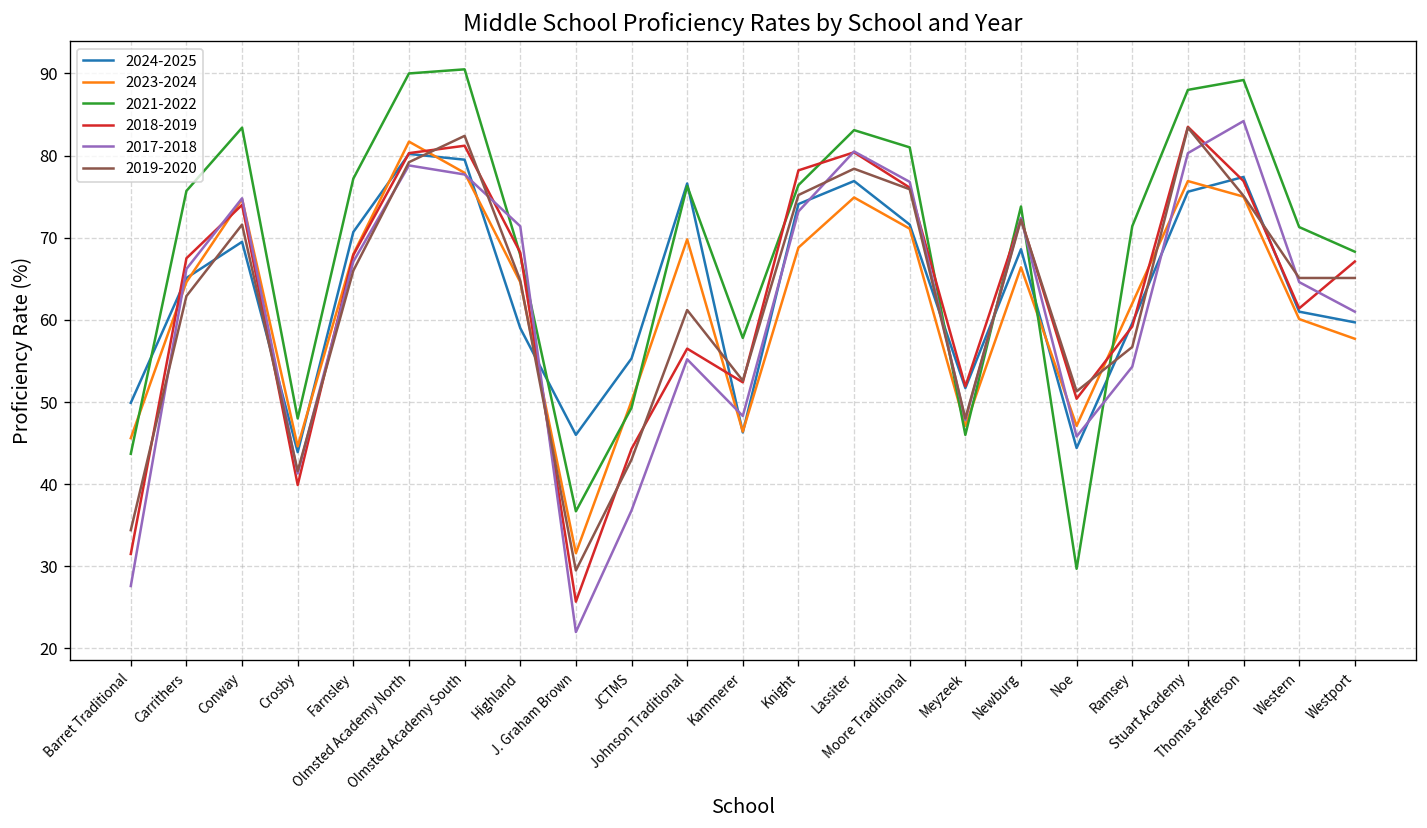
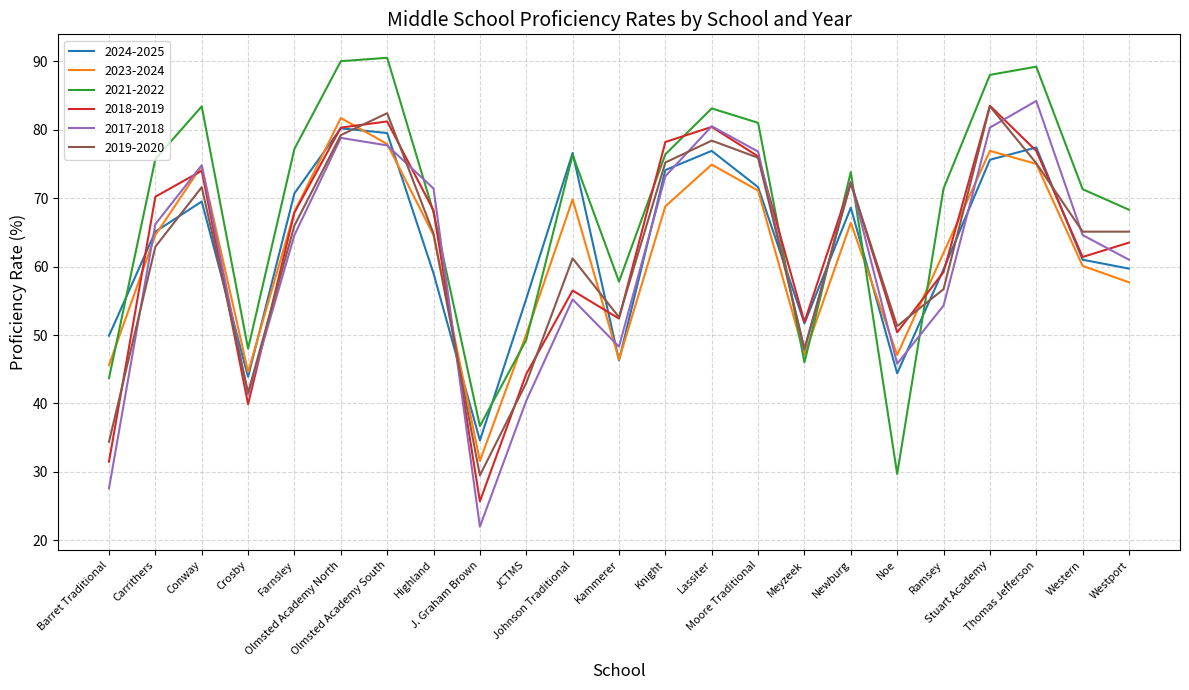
  {
    "2024-2025": {
      "Barret Traditional": 50,
      "Carrithers": 65,
      "Conway": 70,
      "Crosby": 44,
      "Farnsley": 71,
      "Olmsted Academy South": 80,
      "Highland": 59,
-     "J. Graham Brown": 46,
+     "J. Graham Brown": 35,
      "JCTMS": 55,
      "Knight": 74,
      "Lassiter": 77,
      "Moore Traditional": 72,
      "Newburg": 69,
      "Noe": 44,
      "Ramsey": 60,
      "Stuart Academy": 76,
      "Thomas Jefferson": 77,
      "Western": 61,
      "Westport": 60
    },
    "2023-2024": {
      "Barret Traditional": 46,
      "Carrithers": 65,
      "Crosby": 45,
      "Olmsted Academy North": 82,
      "J. Graham Brown": 32,
      "JCTMS": 50,
      "Johnson Traditional": 70,
      "Knight": 69,
      "Lassiter": 75,
      "Moore Traditional": 71,
      "Meyzeek": 47,
      "Newburg": 66,
      "Noe": 47,
      "Ramsey": 62,
      "Stuart Academy": 77,
      "Western": 60,
      "Westport": 58
    },
    "2021-2022": {
      "Barret Traditional": 44,
      "Conway": 83,
      "Crosby": 48,
      "Farnsley": 77,
      "Olmsted Academy North": 90,
      "Olmsted Academy South": 91,
      "J. Graham Brown": 37,
      "JCTMS": 49,
      "Kammerer": 58,
      "Knight": 76,
      "Lassiter": 83,
      "Moore Traditional": 81,
      "Meyzeek": 46,
      "Newburg": 74,
      "Noe": 30,
      "Ramsey": 71,
      "Stuart Academy": 88,
      "Thomas Jefferson": 89,
      "Western": 71,
      "Westport": 68
    },
    "2018-2019": {
      "Barret Traditional": 32,
-     "Carrithers": 68,
+     "Carrithers": 70,
      "Conway": 74,
      "Crosby": 40,
      "Olmsted Academy South": 81,
      "J. Graham Brown": 26,
      "JCTMS": 44,
      "Johnson Traditional": 57,
      "Knight": 78,
      "Noe": 50,
      "Ramsey": 59,
      "Thomas Jefferson": 77,
      "Western": 61,
-     "Westport": 67
+     "Westport": 64
    },
    "2017-2018": {
      "Barret Traditional": 28,
      "Carrithers": 66,
-     "Farnsley": 67,
+     "Farnsley": 65,
      "Olmsted Academy North": 79,
      "Highland": 71,
      "J. Graham Brown": 22,
-     "JCTMS": 37,
+     "JCTMS": 40,
      "Johnson Traditional": 55,
      "Kammerer": 48,
      "Knight": 73,
      "Moore Traditional": 77,
      "Noe": 46,
      "Ramsey": 54,
      "Stuart Academy": 80,
      "Thomas Jefferson": 84,
      "Western": 65,
      "Westport": 61
    },
    "2019-2020": {
      "Barret Traditional": 34,
      "Carrithers": 63,
      "Conway": 72,
      "Farnsley": 66,
      "Olmsted Academy North": 79,
      "Olmsted Academy South": 82,
      "J. Graham Brown": 30,
      "JCTMS": 43,
      "Johnson Traditional": 61,
      "Knight": 75,
      "Lassiter": 78,
      "Noe": 51,
      "Ramsey": 57,
      "Western": 65,
      "Westport": 65
    }
  }
